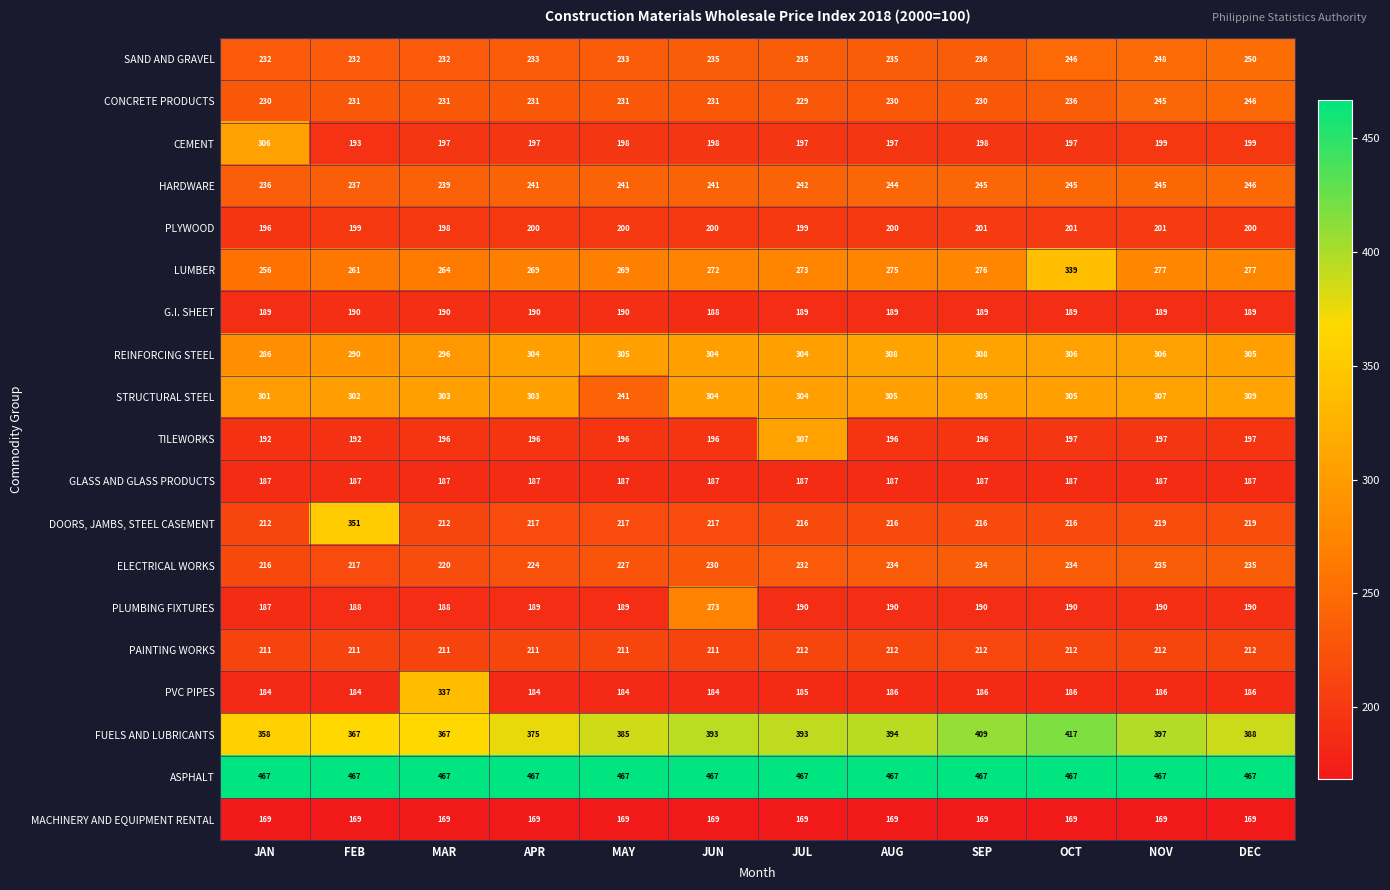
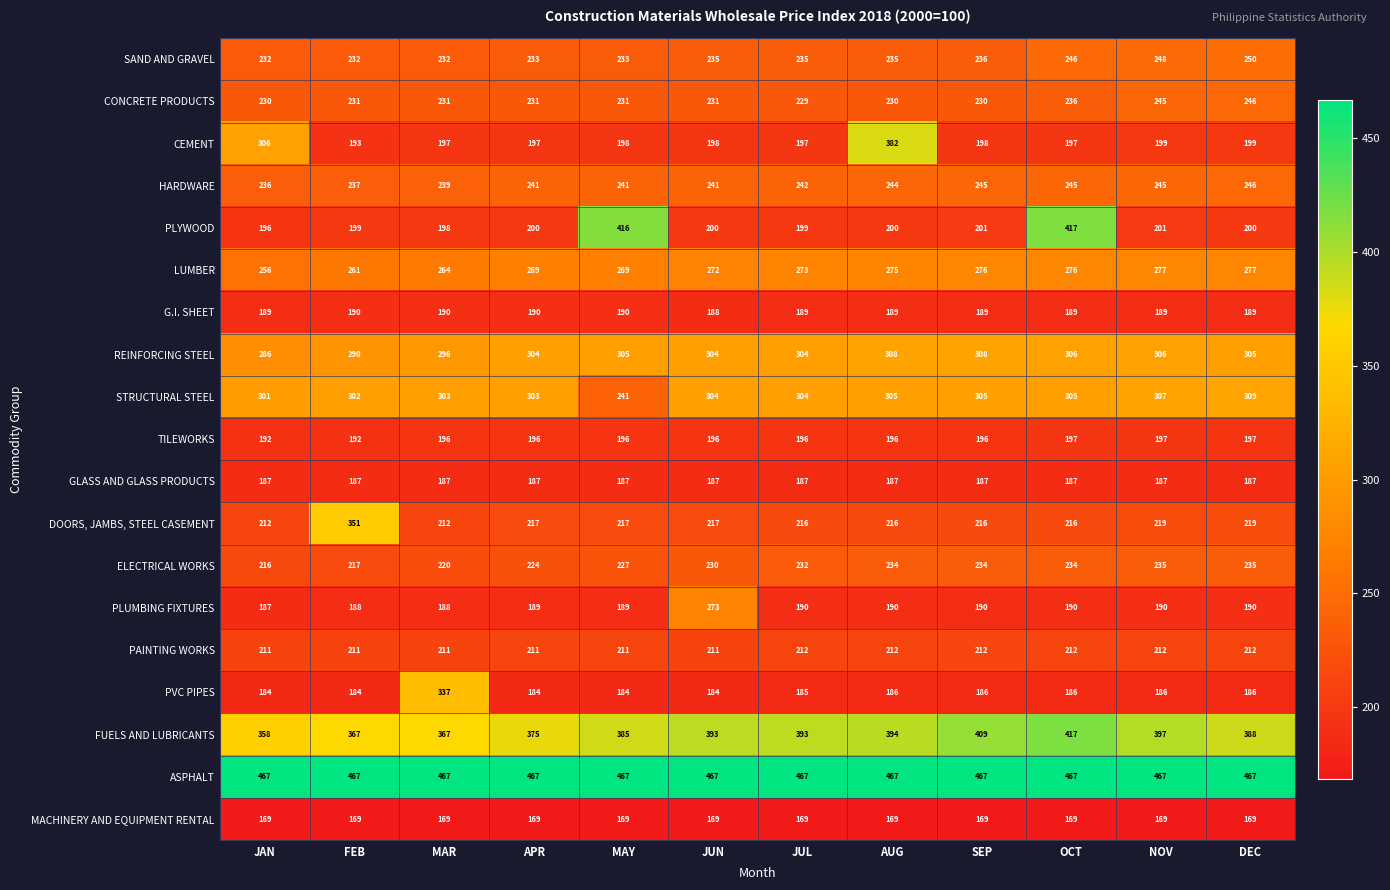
  {
    "CEMENT": {
      "JAN": 306,
      "FEB": 193,
      "MAR": 197,
      "APR": 197,
      "MAY": 198,
      "JUN": 198,
      "JUL": 197,
-     "AUG": 197,
+     "AUG": 382,
      "SEP": 198,
      "OCT": 197,
      "NOV": 199,
      "DEC": 199
    },
    "PLYWOOD": {
      "JAN": 196,
      "FEB": 199,
      "MAR": 198,
      "APR": 200,
-     "MAY": 200,
+     "MAY": 416,
      "JUN": 200,
      "JUL": 199,
      "AUG": 200,
      "SEP": 201,
-     "OCT": 201,
+     "OCT": 417,
      "NOV": 201,
      "DEC": 200
    },
    "LUMBER": {
      "JAN": 256,
      "FEB": 261,
      "MAR": 264,
      "APR": 269,
      "MAY": 269,
      "JUN": 272,
      "JUL": 273,
      "AUG": 275,
      "SEP": 276,
-     "OCT": 339,
+     "OCT": 276,
      "NOV": 277,
      "DEC": 277
    },
    "TILEWORKS": {
      "JAN": 192,
      "FEB": 192,
      "MAR": 196,
      "APR": 196,
      "MAY": 196,
      "JUN": 196,
-     "JUL": 307,
+     "JUL": 196,
      "AUG": 196,
      "SEP": 196,
      "OCT": 197,
      "NOV": 197,
      "DEC": 197
    }
  }
